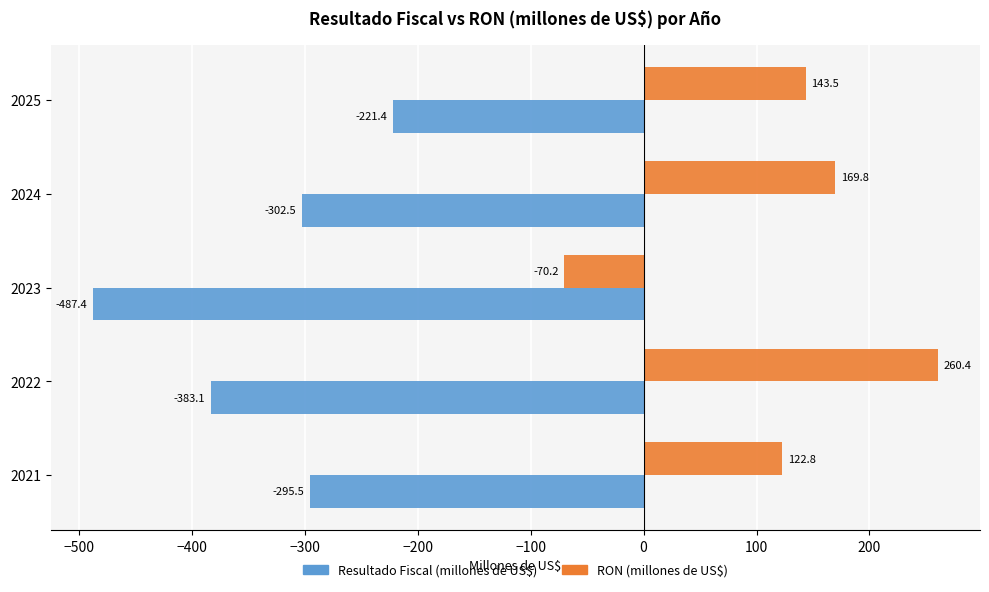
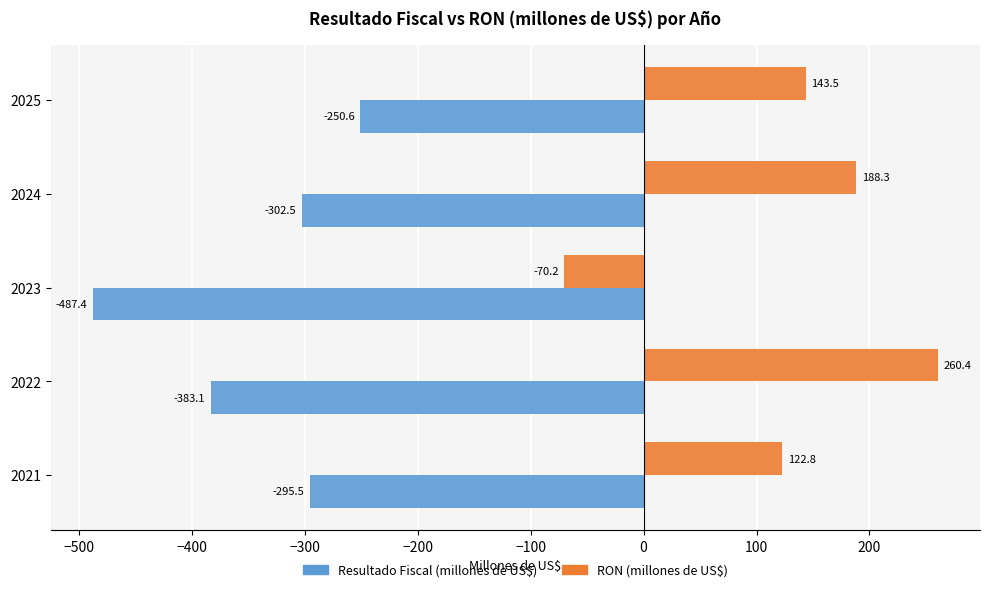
  {
    "Resultado Fiscal (millones de US$)": {
-     "2025": -221.4,
+     "2025": -250.6,
      "2024": -302.5,
      "2023": -487.4,
      "2022": -383.1,
      "2021": -295.5
    },
    "RON (millones de US$)": {
      "2025": 143.5,
-     "2024": 169.8,
+     "2024": 188.3,
      "2023": -70.2,
      "2022": 260.4,
      "2021": 122.8
    }
  }
